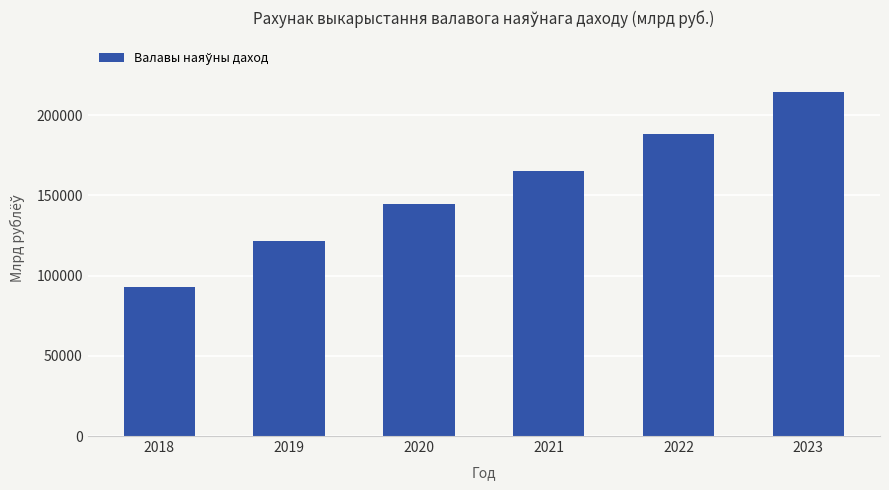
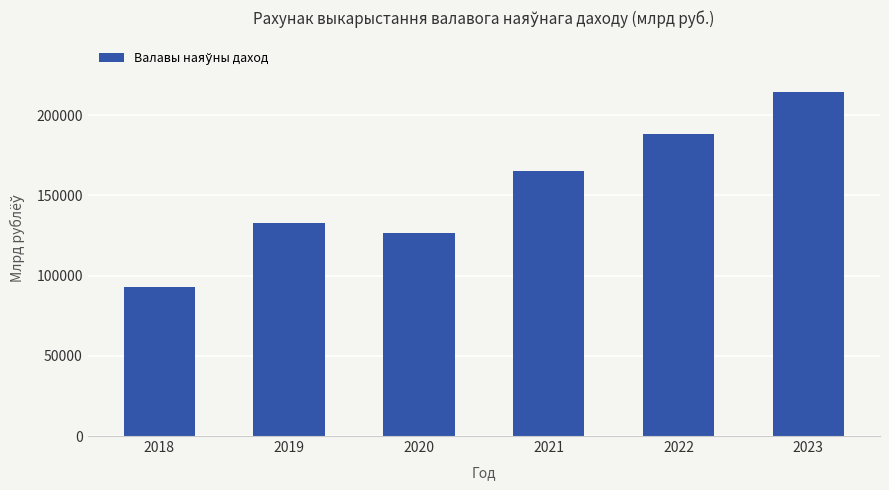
  {
    "2018": 93000,
-   "2019": 121000,
-   "2020": 145000,
+   "2019": 133000,
+   "2020": 126000,
    "2021": 165000,
    "2022": 188000,
    "2023": 214000
  }
